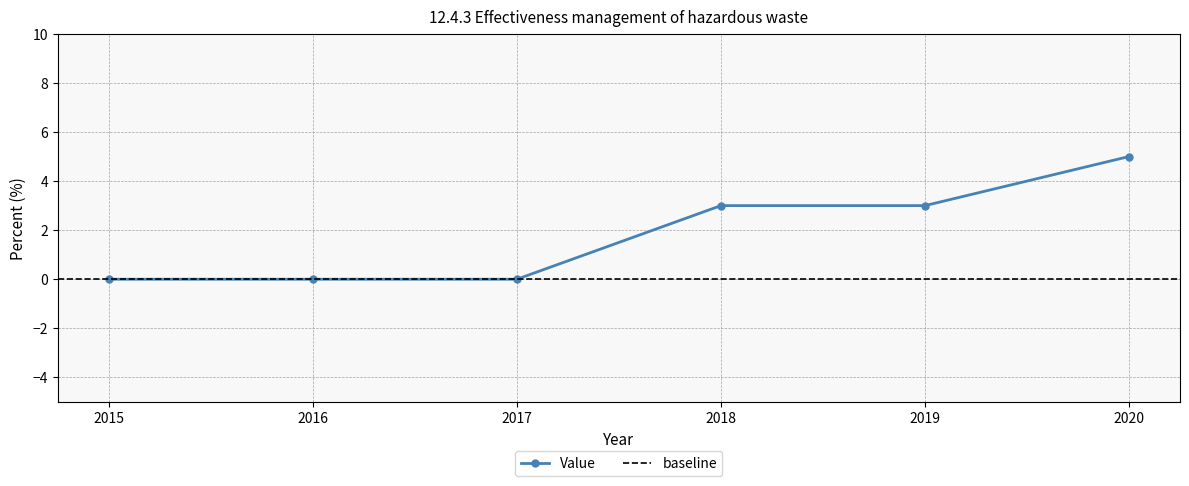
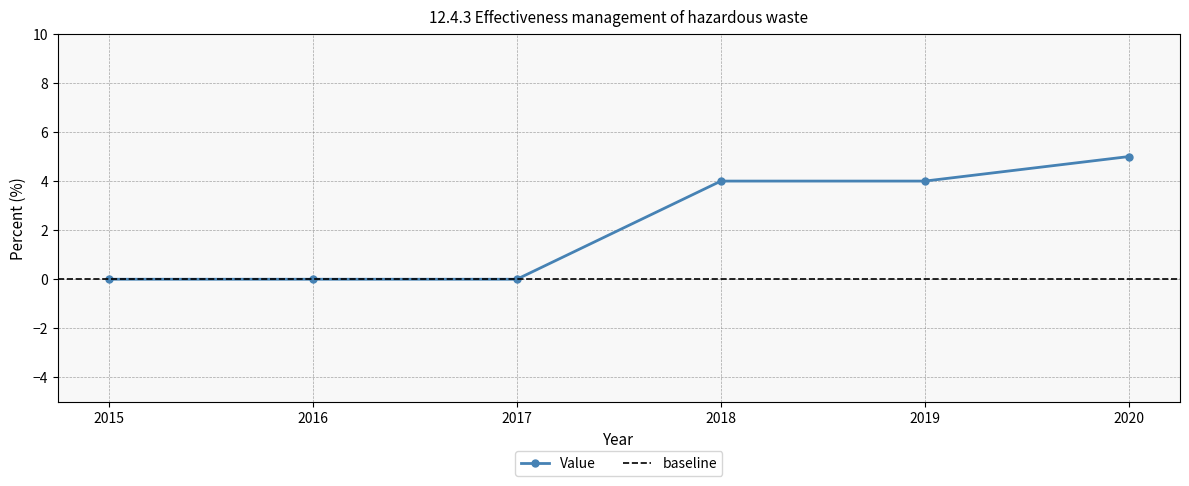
  {
    "2015": 0,
    "2016": 0,
    "2017": 0,
-   "2018": 3,
-   "2019": 3,
+   "2018": 4,
+   "2019": 4,
    "2020": 5
  }
